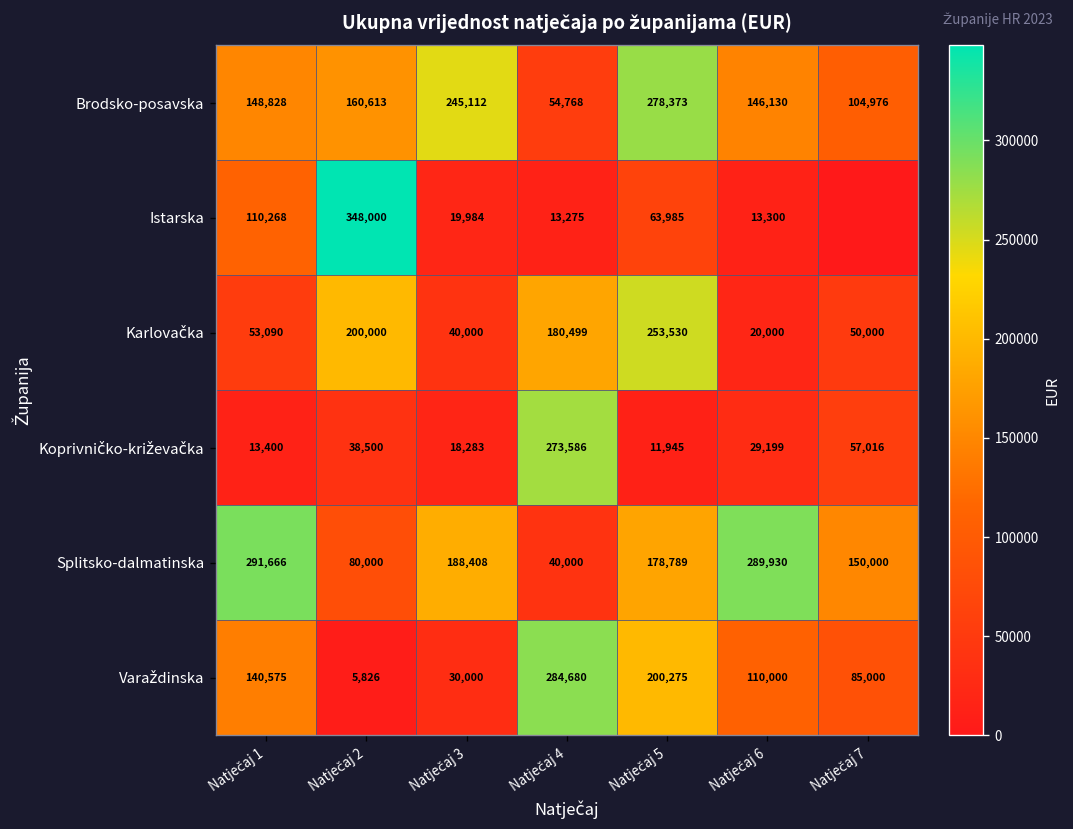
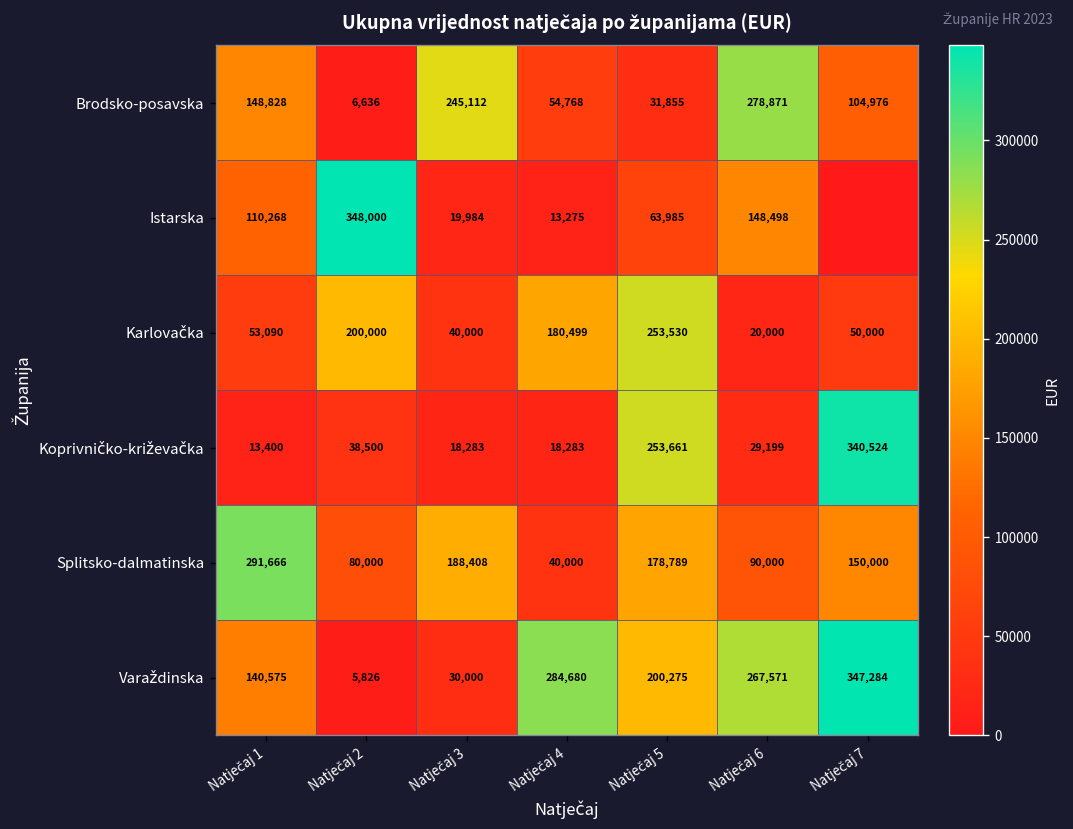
  {
    "Brodsko-posavska": {
      "Natječaj 1": "148,828",
-     "Natječaj 2": "160,613",
+     "Natječaj 2": "6,636",
      "Natječaj 3": "245,112",
      "Natječaj 4": "54,768",
-     "Natječaj 5": "278,373",
-     "Natječaj 6": "146,130",
+     "Natječaj 5": "31,855",
+     "Natječaj 6": "278,871",
      "Natječaj 7": "104,976"
    },
    "Istarska": {
      "Natječaj 1": "110,268",
      "Natječaj 2": "348,000",
      "Natječaj 3": "19,984",
      "Natječaj 4": "13,275",
      "Natječaj 5": "63,985",
-     "Natječaj 6": "13,300"
+     "Natječaj 6": "148,498"
    },
    "Karlovačka": {
      "Natječaj 1": "53,090",
      "Natječaj 2": "200,000",
      "Natječaj 3": "40,000",
      "Natječaj 4": "180,499",
      "Natječaj 5": "253,530",
      "Natječaj 6": "20,000",
      "Natječaj 7": "50,000"
    },
    "Koprivničko-križevačka": {
      "Natječaj 1": "13,400",
      "Natječaj 2": "38,500",
      "Natječaj 3": "18,283",
-     "Natječaj 4": "273,586",
-     "Natječaj 5": "11,945",
+     "Natječaj 4": "18,283",
+     "Natječaj 5": "253,661",
      "Natječaj 6": "29,199",
-     "Natječaj 7": "57,016"
+     "Natječaj 7": "340,524"
    },
    "Splitsko-dalmatinska": {
      "Natječaj 1": "291,666",
      "Natječaj 2": "80,000",
      "Natječaj 3": "188,408",
      "Natječaj 4": "40,000",
      "Natječaj 5": "178,789",
-     "Natječaj 6": "289,930",
+     "Natječaj 6": "90,000",
      "Natječaj 7": "150,000"
    },
    "Varaždinska": {
      "Natječaj 1": "140,575",
      "Natječaj 2": "5,826",
      "Natječaj 3": "30,000",
      "Natječaj 4": "284,680",
      "Natječaj 5": "200,275",
-     "Natječaj 6": "110,000",
-     "Natječaj 7": "85,000"
+     "Natječaj 6": "267,571",
+     "Natječaj 7": "347,284"
    }
  }
